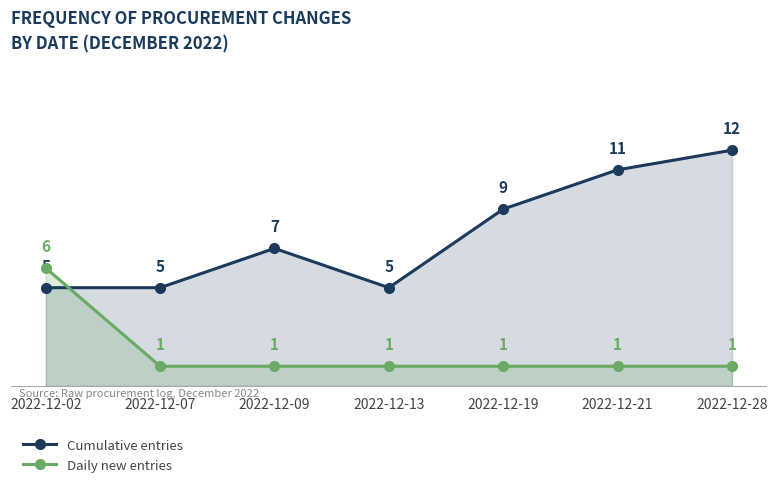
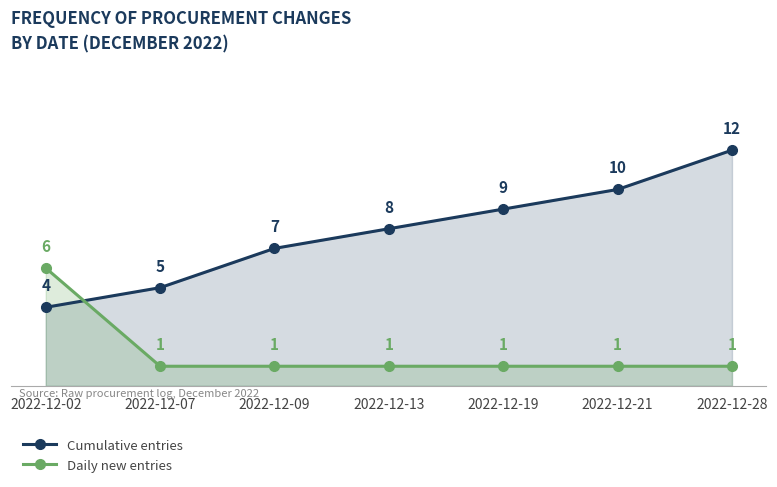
  {
    "Cumulative entries": {
-     "2022-12-02": 5,
+     "2022-12-02": 4,
      "2022-12-07": 5,
      "2022-12-09": 7,
-     "2022-12-13": 5,
+     "2022-12-13": 8,
      "2022-12-19": 9,
-     "2022-12-21": 11,
+     "2022-12-21": 10,
      "2022-12-28": 12
    },
    "Daily new entries": {
      "2022-12-02": 6,
      "2022-12-07": 1,
      "2022-12-09": 1,
      "2022-12-13": 1,
      "2022-12-19": 1,
      "2022-12-21": 1,
      "2022-12-28": 1
    }
  }
